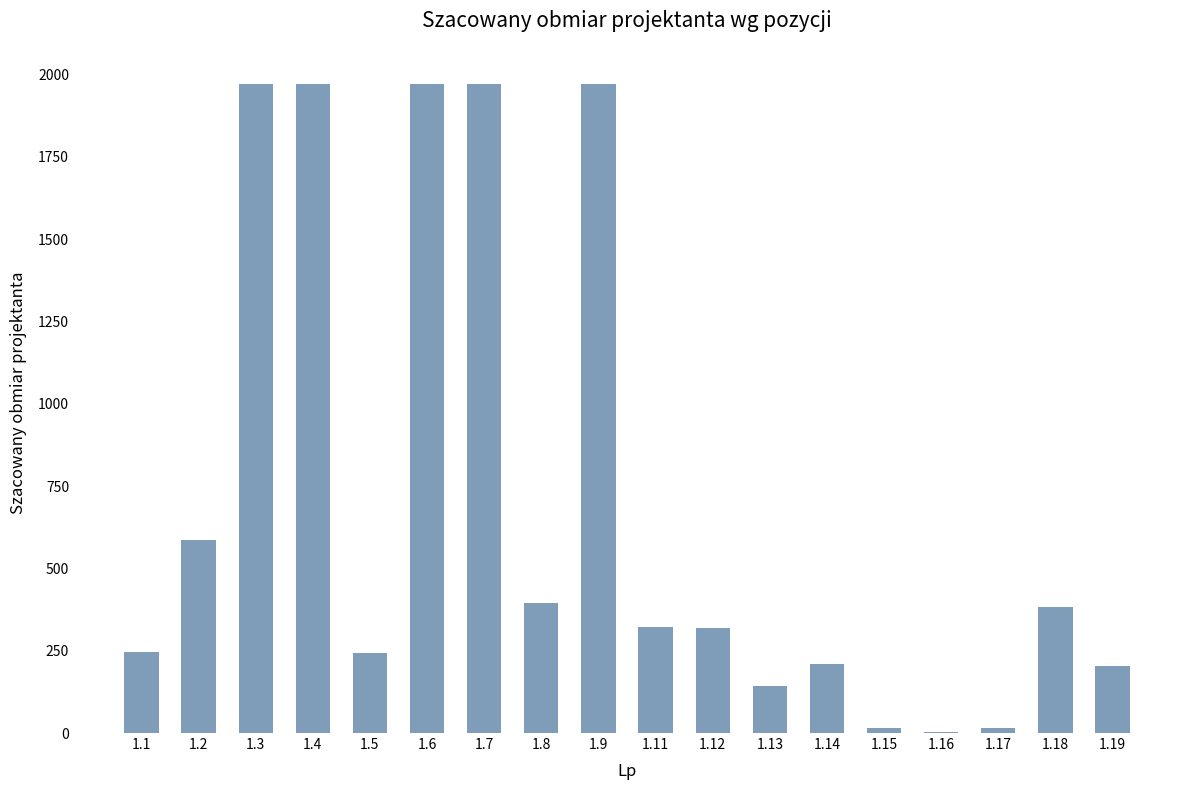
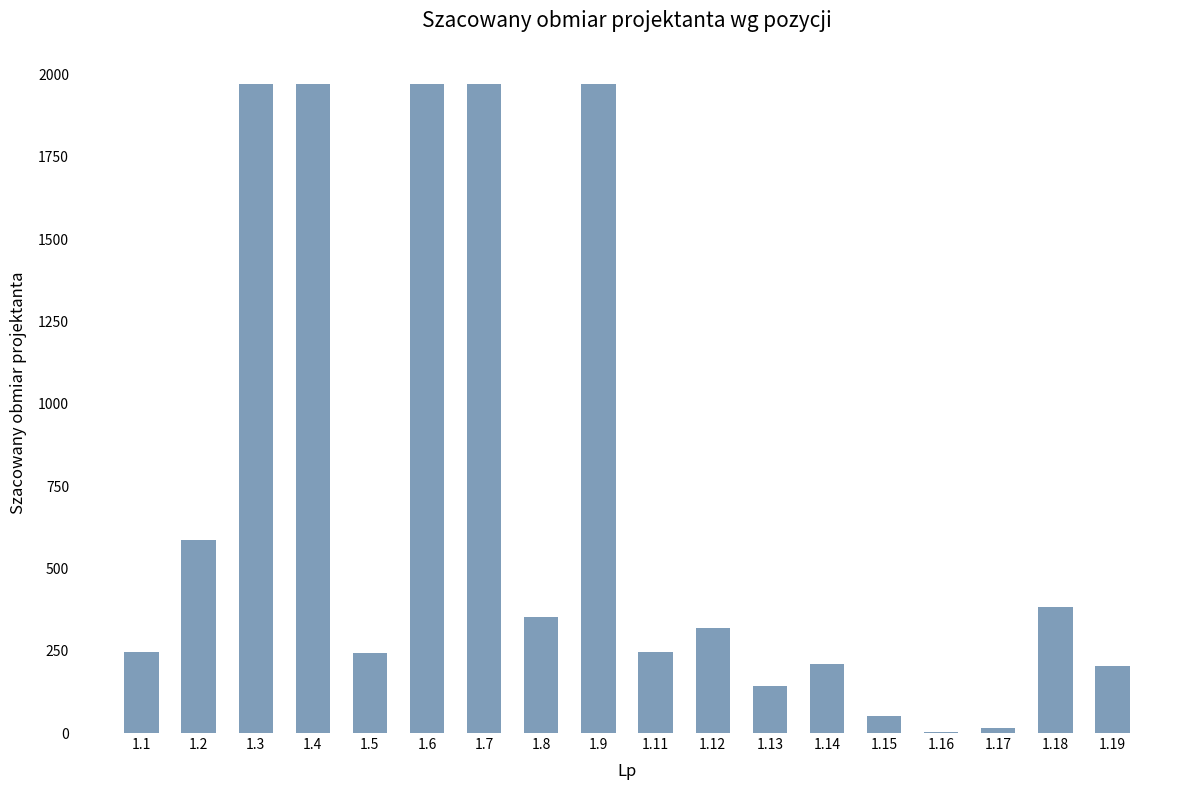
  {
    "1.1": 250,
    "1.2": 590,
    "1.3": 1970,
    "1.4": 1970,
    "1.5": 240,
    "1.6": 1970,
    "1.7": 1970,
-   "1.8": 400,
+   "1.8": 350,
    "1.9": 1970,
-   "1.11": 320,
+   "1.11": 250,
    "1.12": 320,
    "1.13": 140,
    "1.14": 210,
-   "1.15": 20,
+   "1.15": 50,
    "1.17": 20,
    "1.18": 380,
    "1.19": 200
  }
